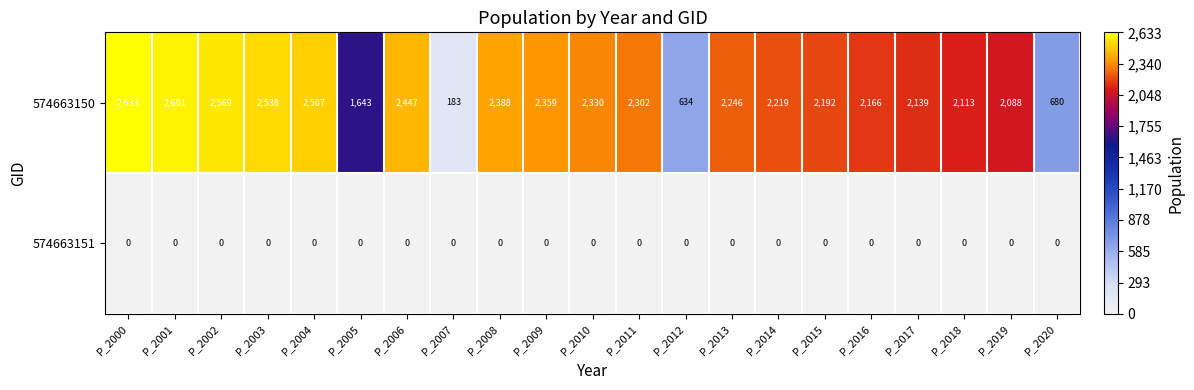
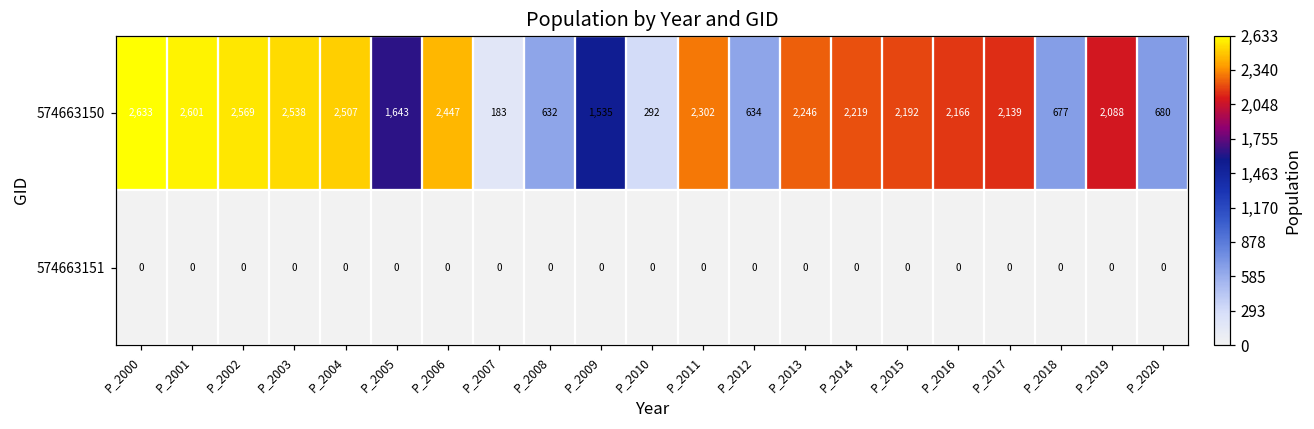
  {
    "574663150": {
      "P_2000": "2,633",
      "P_2001": "2,601",
      "P_2002": "2,569",
      "P_2003": "2,538",
      "P_2004": "2,507",
      "P_2005": "1,643",
      "P_2006": "2,447",
      "P_2007": "183",
-     "P_2008": "2,388",
-     "P_2009": "2,359",
-     "P_2010": "2,330",
+     "P_2008": "632",
+     "P_2009": "1,535",
+     "P_2010": "292",
      "P_2011": "2,302",
      "P_2012": "634",
      "P_2013": "2,246",
      "P_2014": "2,219",
      "P_2015": "2,192",
      "P_2016": "2,166",
      "P_2017": "2,139",
-     "P_2018": "2,113",
+     "P_2018": "677",
      "P_2019": "2,088",
      "P_2020": "680"
    },
    "574663151": {
      "P_2000": "0",
      "P_2001": "0",
      "P_2002": "0",
      "P_2003": "0",
      "P_2004": "0",
      "P_2005": "0",
      "P_2006": "0",
      "P_2007": "0",
      "P_2008": "0",
      "P_2009": "0",
      "P_2010": "0",
      "P_2011": "0",
      "P_2012": "0",
      "P_2013": "0",
      "P_2014": "0",
      "P_2015": "0",
      "P_2016": "0",
      "P_2017": "0",
      "P_2018": "0",
      "P_2019": "0",
      "P_2020": "0"
    }
  }
